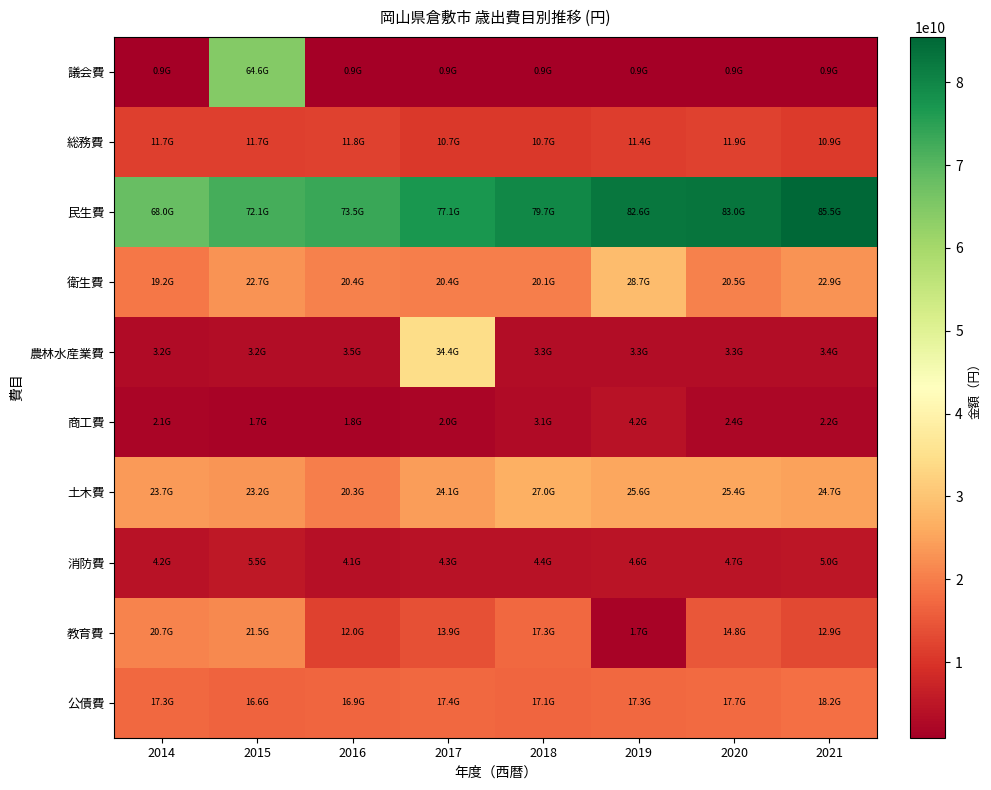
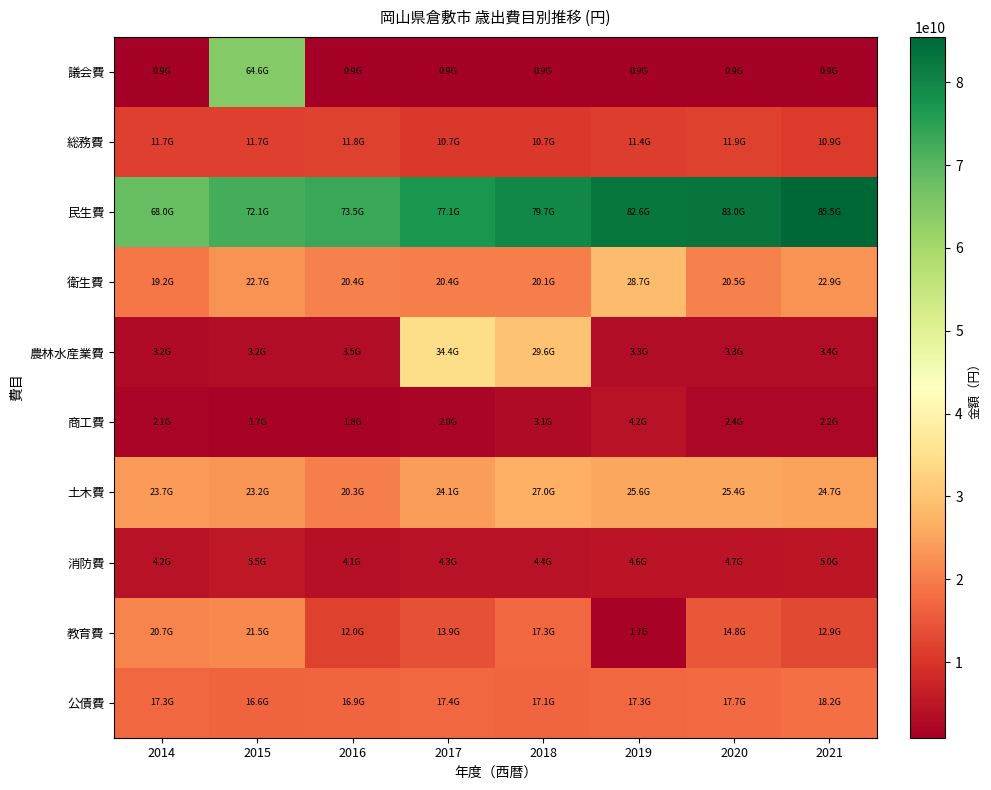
  {
    "議会費": {
      "2014": "0.9G",
      "2015": "64.6G",
      "2016": "0.9G",
      "2017": "0.9G",
      "2018": "0.9G",
      "2019": "0.9G",
      "2020": "0.9G",
      "2021": "0.9G"
    },
    "総務費": {
      "2014": "11.7G",
      "2015": "11.7G",
      "2016": "11.8G",
      "2017": "10.7G",
      "2018": "10.7G",
      "2019": "11.4G",
      "2020": "11.9G",
      "2021": "10.9G"
    },
    "民生費": {
      "2014": "68.0G",
      "2015": "72.1G",
      "2016": "73.5G",
      "2017": "77.1G",
      "2018": "79.7G",
      "2019": "82.6G",
      "2020": "83.0G",
      "2021": "85.5G"
    },
    "衛生費": {
      "2014": "19.2G",
      "2015": "22.7G",
      "2016": "20.4G",
      "2017": "20.4G",
      "2018": "20.1G",
      "2019": "28.7G",
      "2020": "20.5G",
      "2021": "22.9G"
    },
    "農林水産業費": {
      "2014": "3.2G",
      "2015": "3.2G",
      "2016": "3.5G",
      "2017": "34.4G",
-     "2018": "3.3G",
+     "2018": "29.6G",
      "2019": "3.3G",
      "2020": "3.3G",
      "2021": "3.4G"
    },
    "商工費": {
      "2014": "2.1G",
      "2015": "1.7G",
      "2016": "1.8G",
      "2017": "2.0G",
      "2018": "3.1G",
      "2019": "4.2G",
      "2020": "2.4G",
      "2021": "2.2G"
    },
    "土木費": {
      "2014": "23.7G",
      "2015": "23.2G",
      "2016": "20.3G",
      "2017": "24.1G",
      "2018": "27.0G",
      "2019": "25.6G",
      "2020": "25.4G",
      "2021": "24.7G"
    },
    "消防費": {
      "2014": "4.2G",
      "2015": "5.5G",
      "2016": "4.1G",
      "2017": "4.3G",
      "2018": "4.4G",
      "2019": "4.6G",
      "2020": "4.7G",
      "2021": "5.0G"
    },
    "教育費": {
      "2014": "20.7G",
      "2015": "21.5G",
      "2016": "12.0G",
      "2017": "13.9G",
      "2018": "17.3G",
      "2019": "1.7G",
      "2020": "14.8G",
      "2021": "12.9G"
    },
    "公債費": {
      "2014": "17.3G",
      "2015": "16.6G",
      "2016": "16.9G",
      "2017": "17.4G",
      "2018": "17.1G",
      "2019": "17.3G",
      "2020": "17.7G",
      "2021": "18.2G"
    }
  }
